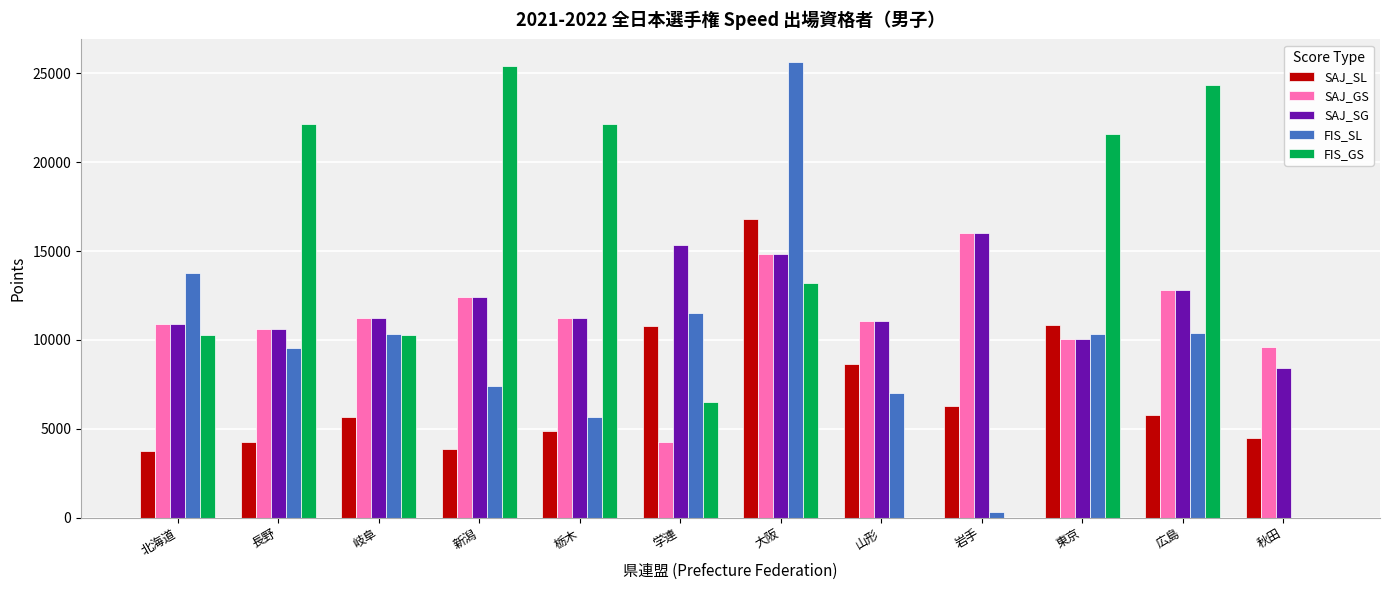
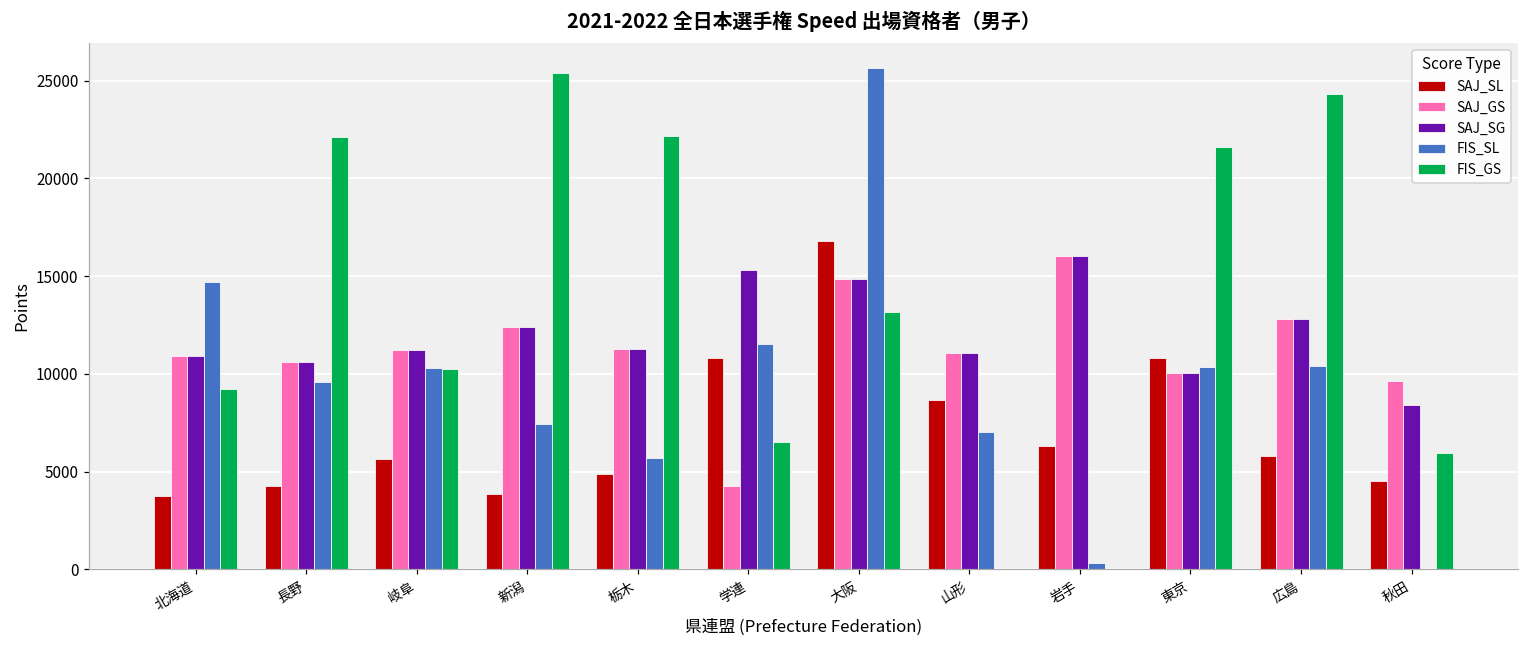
  {
    "SAJ_SL": {
      "北海道": 3700,
      "長野": 4300,
      "岐阜": 5600,
      "新潟": 3900,
      "栃木": 4900,
      "学連": 10800,
      "大阪": 16800,
      "山形": 8700,
      "岩手": 6300,
      "東京": 10800,
      "広島": 5800,
      "秋田": 4500
    },
    "SAJ_GS": {
      "北海道": 10900,
      "長野": 10600,
      "岐阜": 11200,
      "新潟": 12400,
      "栃木": 11300,
      "学連": 4300,
      "大阪": 14800,
      "山形": 11000,
      "岩手": 16000,
      "東京": 10100,
      "広島": 12800,
      "秋田": 9600
    },
    "SAJ_SG": {
      "北海道": 10900,
      "長野": 10600,
      "岐阜": 11200,
      "新潟": 12400,
      "栃木": 11300,
      "学連": 15300,
      "大阪": 14800,
      "山形": 11000,
      "岩手": 16000,
      "東京": 10100,
      "広島": 12800,
      "秋田": 8400
    },
    "FIS_SL": {
-     "北海道": 13800,
+     "北海道": 14700,
      "長野": 9600,
      "岐阜": 10300,
      "新潟": 7400,
      "栃木": 5700,
      "学連": 11500,
      "大阪": 25600,
      "山形": 7000,
      "岩手": 300,
      "東京": 10300,
      "広島": 10400,
      "秋田": 0
    },
    "FIS_GS": {
-     "北海道": 10300,
+     "北海道": 9200,
      "長野": 22100,
      "岐阜": 10300,
      "新潟": 25400,
      "栃木": 22200,
      "学連": 6500,
      "大阪": 13200,
      "山形": 0,
      "岩手": 0,
      "東京": 21600,
      "広島": 24300,
-     "秋田": 0
+     "秋田": 5900
    }
  }
